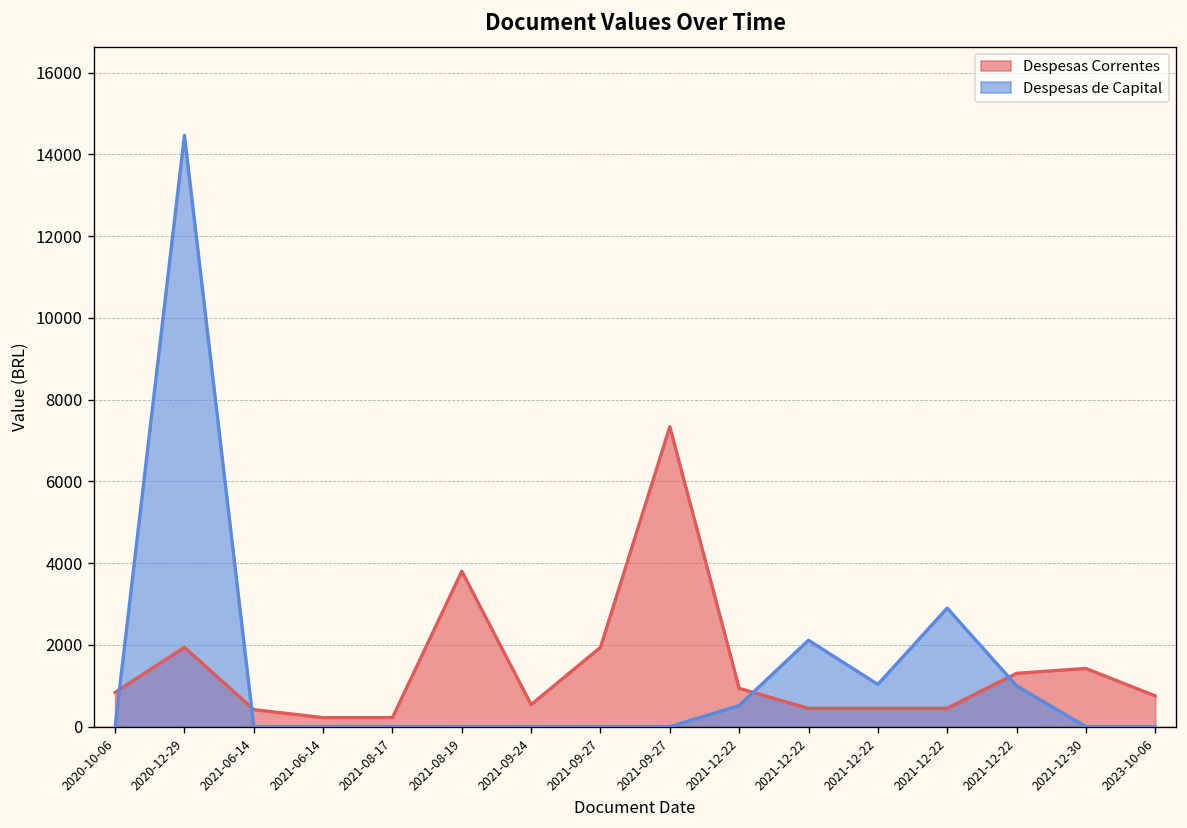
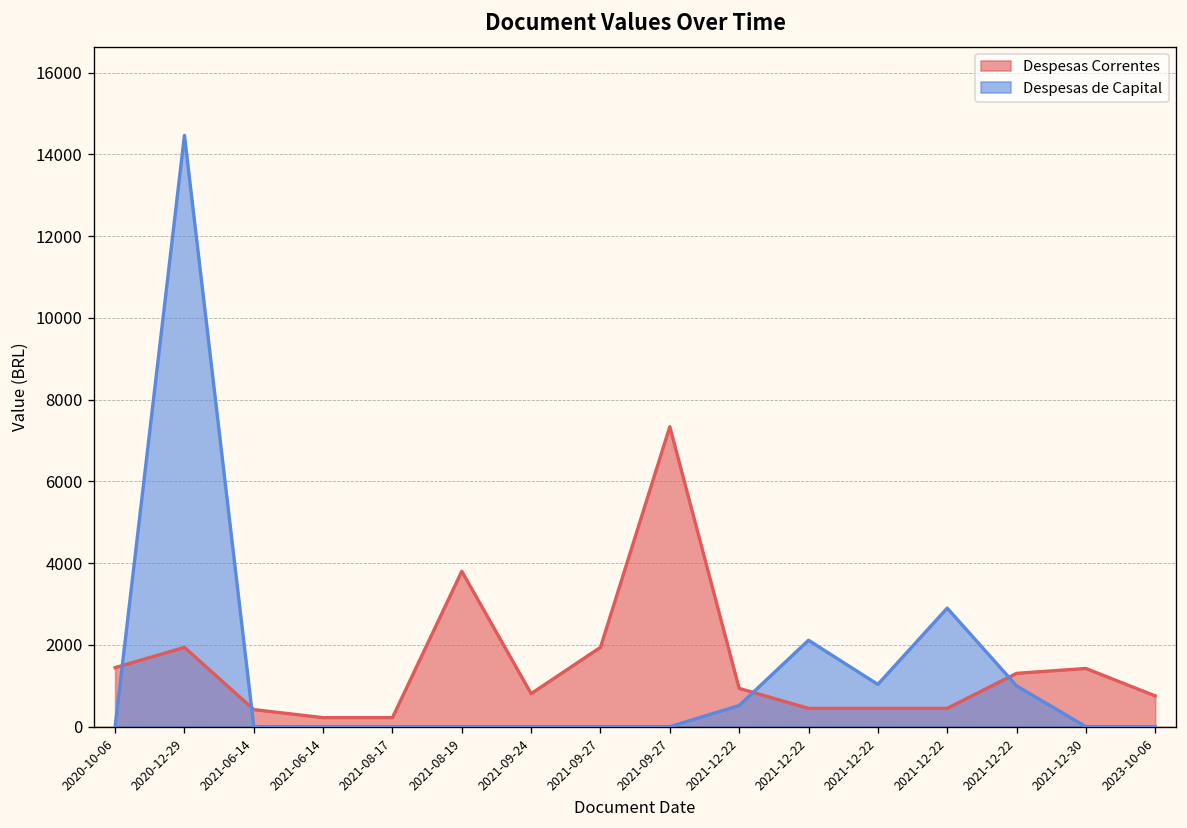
  {
    "Despesas Correntes": {
-     "2020-10-06": 800,
+     "2020-10-06": 1400,
      "2020-12-29": 1900,
      "2021-08-17": 200,
      "2021-08-19": 3800,
-     "2021-09-24": 500,
+     "2021-09-24": 800,
      "2021-12-30": 1400,
      "2023-10-06": 800
    },
    "Despesas de Capital": {
      "2020-10-06": 0,
      "2020-12-29": 14500,
      "2021-08-17": 0,
      "2021-08-19": 0,
      "2021-09-24": 0,
      "2021-12-30": 0,
      "2023-10-06": 0
    }
  }
